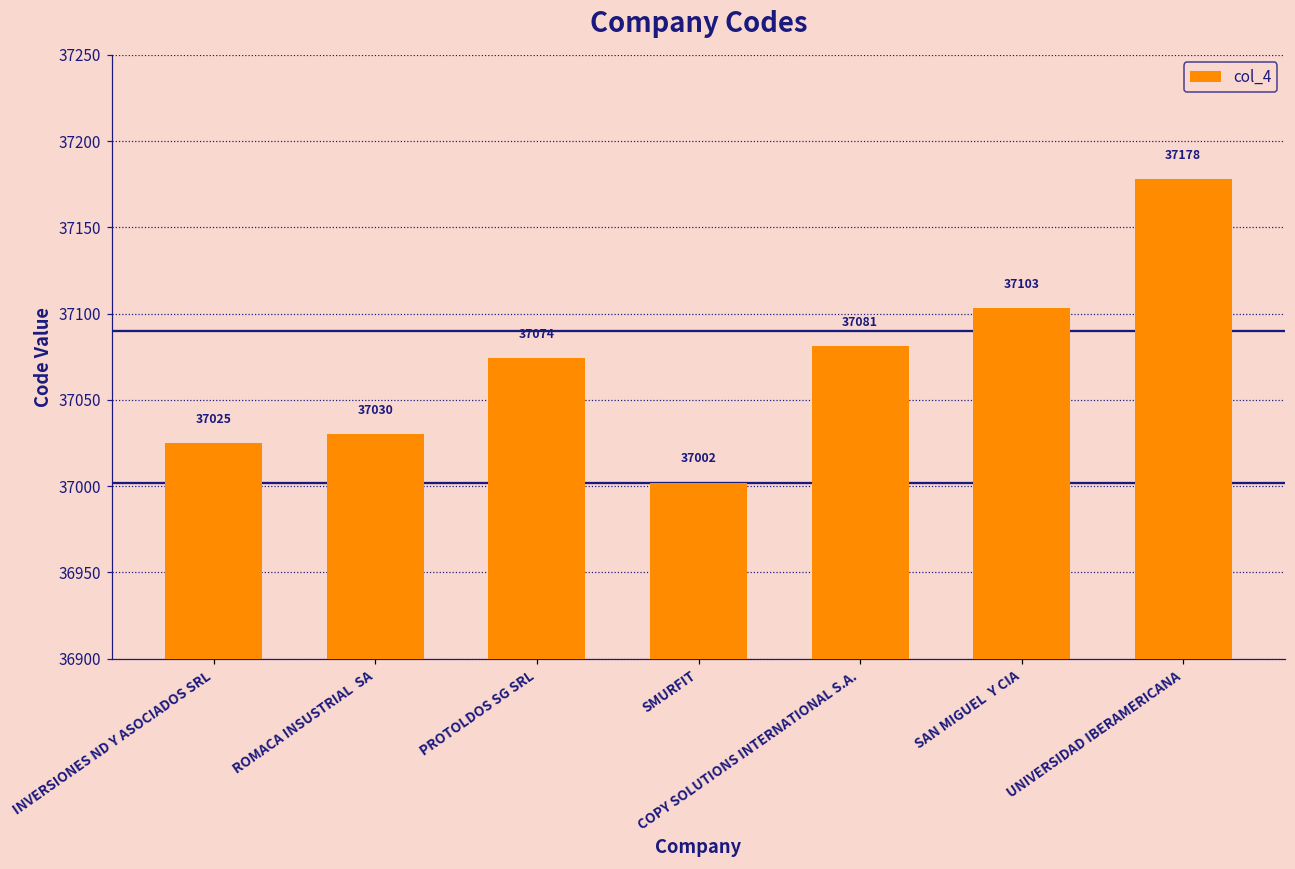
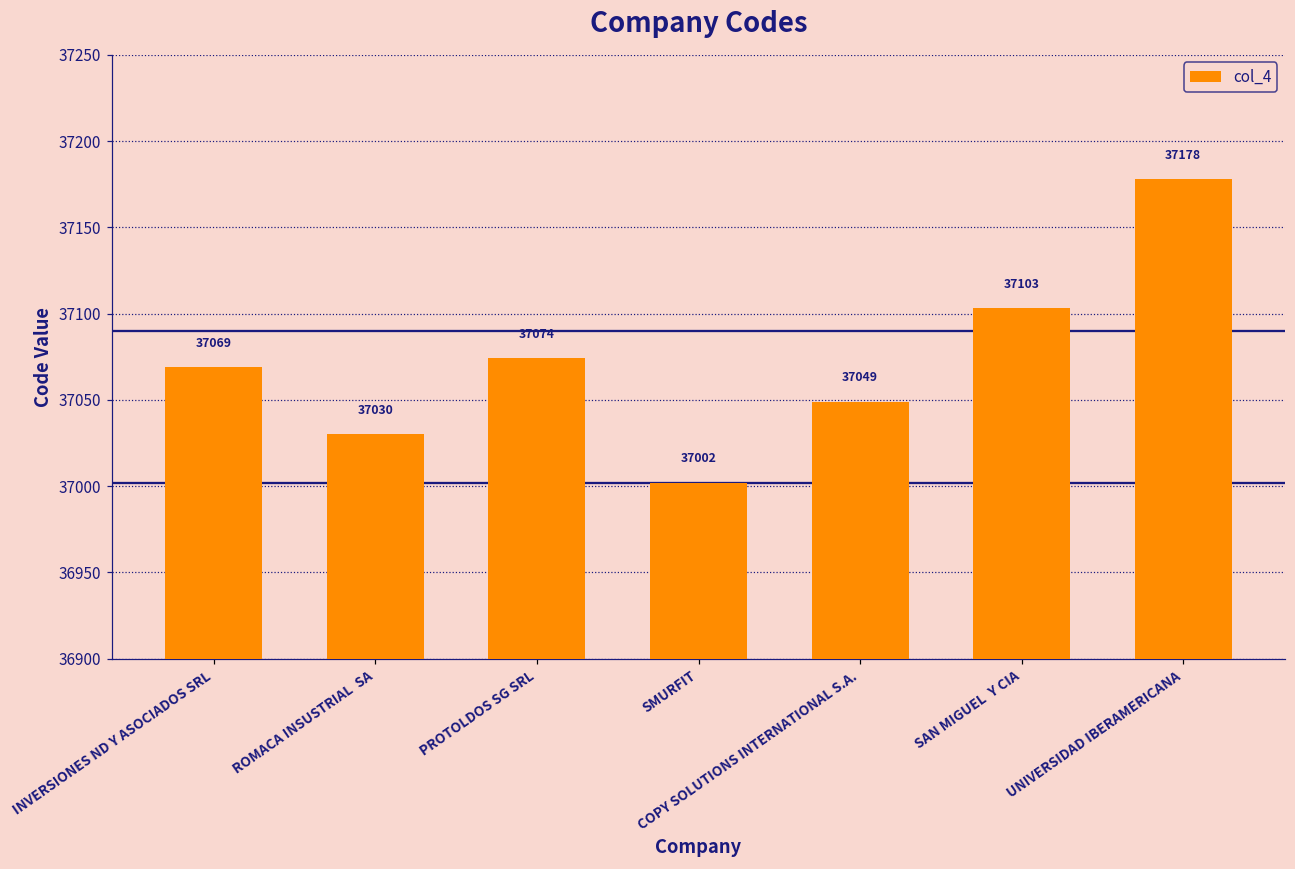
  {
-   "INVERSIONES ND Y ASOCIADOS SRL": 37025,
+   "INVERSIONES ND Y ASOCIADOS SRL": 37069,
    "ROMACA INSUSTRIAL SA": 37030,
    "PROTOLDOS SG SRL": 37074,
    "SMURFIT": 37002,
-   "COPY SOLUTIONS INTERNATIONAL S.A.": 37081,
+   "COPY SOLUTIONS INTERNATIONAL S.A.": 37049,
    "SAN MIGUEL Y CIA": 37103,
    "UNIVERSIDAD IBERAMERICANA": 37178
  }
